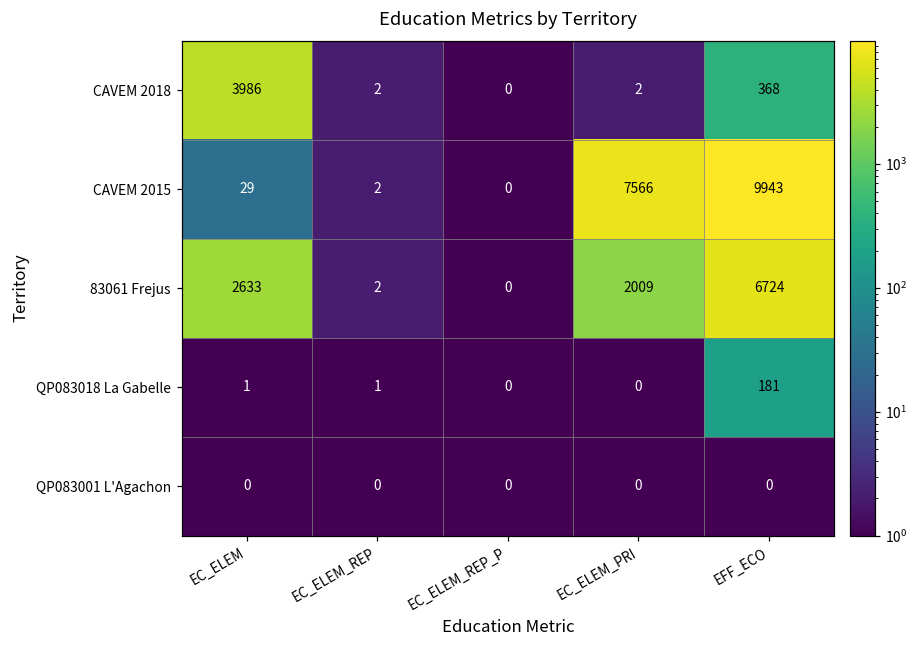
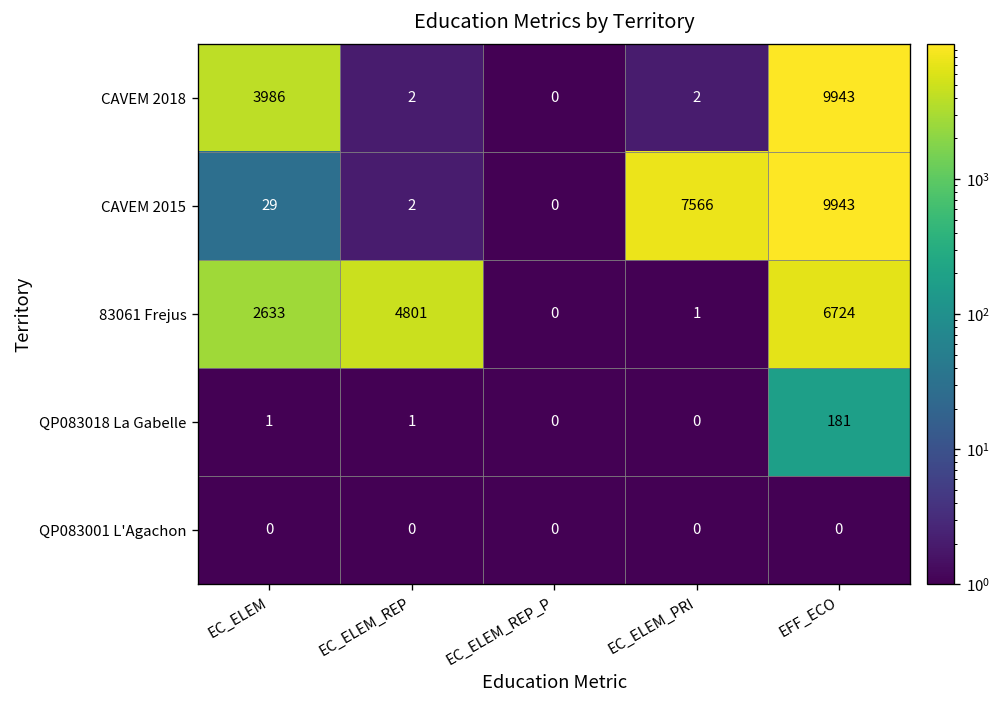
  {
    "CAVEM 2018": {
      "EC_ELEM": 3986,
      "EC_ELEM_REP": 2,
      "EC_ELEM_REP_P": 0,
      "EC_ELEM_PRI": 2,
-     "EFF_ECO": 368
+     "EFF_ECO": 9943
    },
    "CAVEM 2015": {
      "EC_ELEM": 29,
      "EC_ELEM_REP": 2,
      "EC_ELEM_REP_P": 0,
      "EC_ELEM_PRI": 7566,
      "EFF_ECO": 9943
    },
    "83061 Frejus": {
      "EC_ELEM": 2633,
-     "EC_ELEM_REP": 2,
+     "EC_ELEM_REP": 4801,
      "EC_ELEM_REP_P": 0,
-     "EC_ELEM_PRI": 2009,
+     "EC_ELEM_PRI": 1,
      "EFF_ECO": 6724
    },
    "QP083018 La Gabelle": {
      "EC_ELEM": 1,
      "EC_ELEM_REP": 1,
      "EC_ELEM_REP_P": 0,
      "EC_ELEM_PRI": 0,
      "EFF_ECO": 181
    },
    "QP083001 L'Agachon": {
      "EC_ELEM": 0,
      "EC_ELEM_REP": 0,
      "EC_ELEM_REP_P": 0,
      "EC_ELEM_PRI": 0,
      "EFF_ECO": 0
    }
  }
